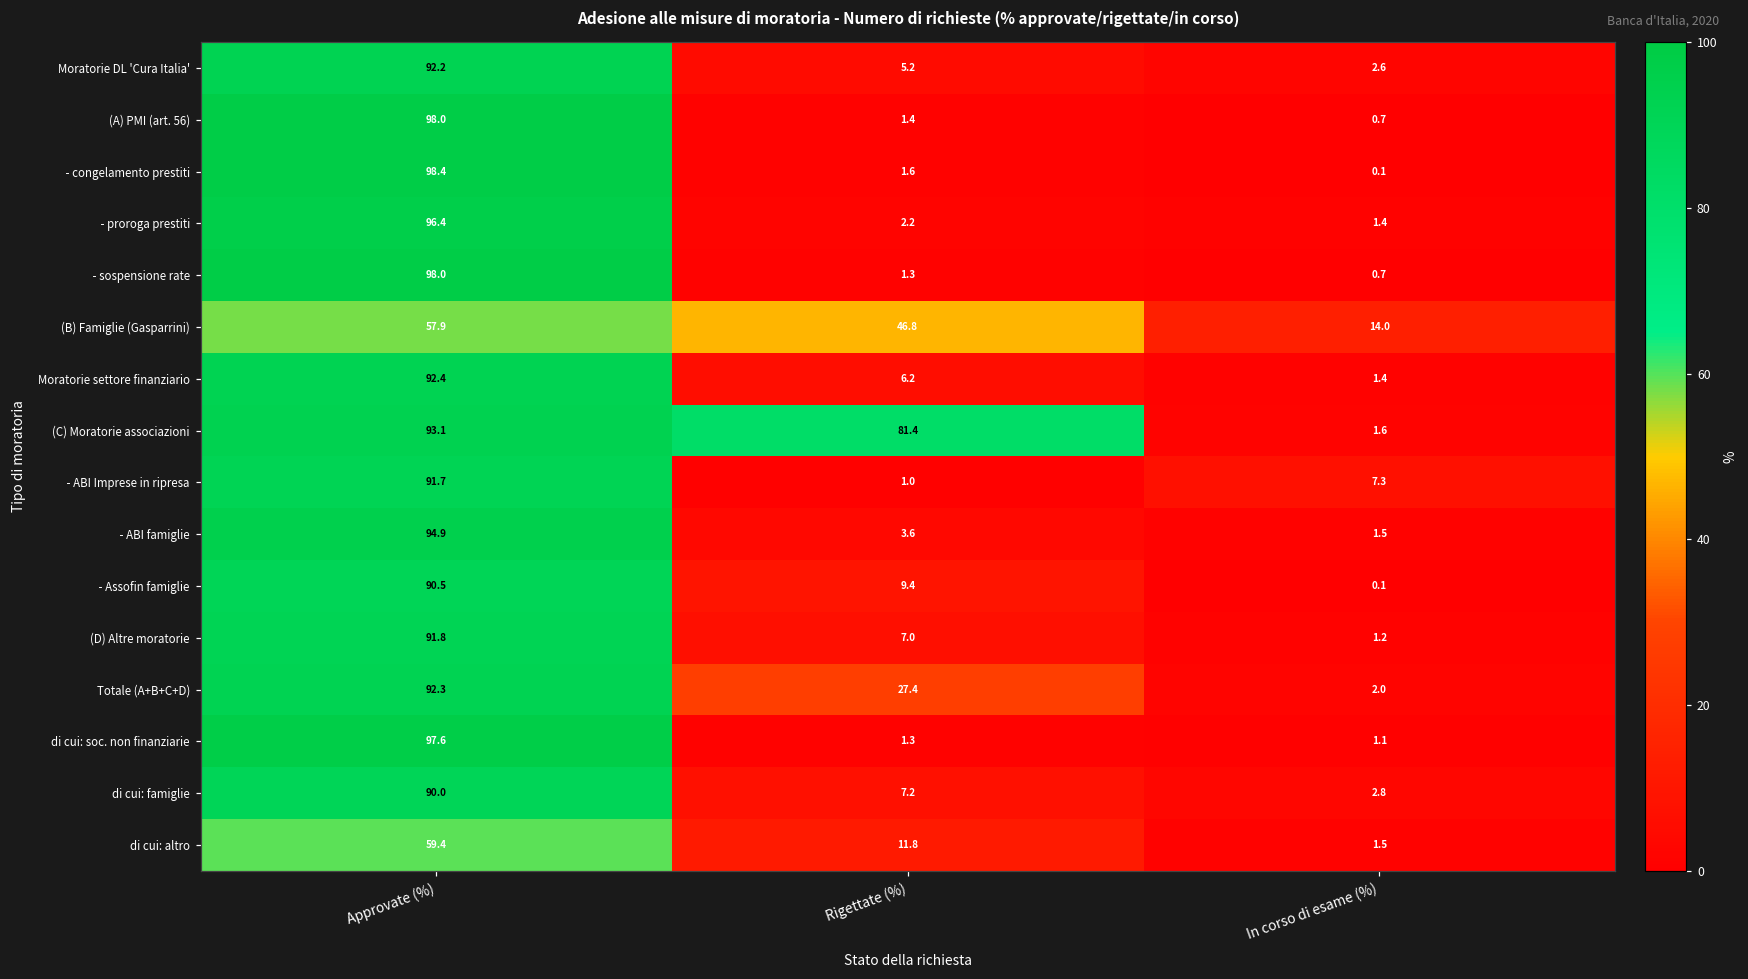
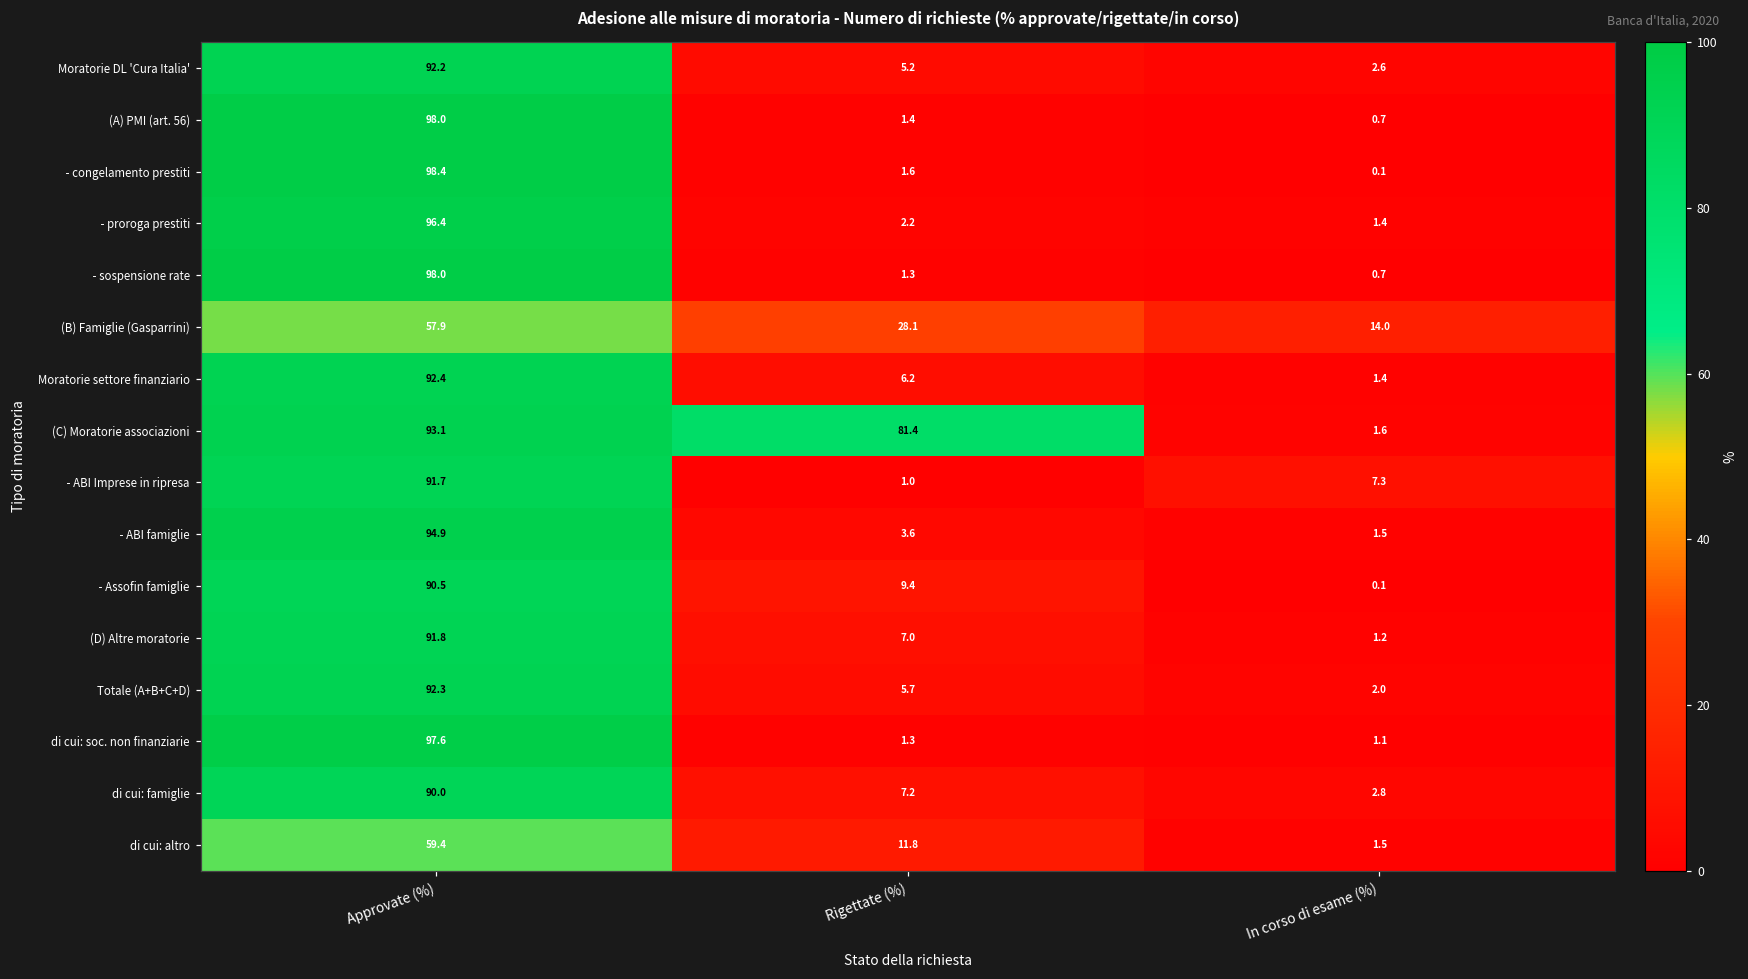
  {
    "Moratorie DL 'Cura Italia'": {
      "Approvate (%)": 92.2,
      "Rigettate (%)": 5.2,
      "In corso di esame (%)": 2.6
    },
    "(A) PMI (art. 56)": {
      "Approvate (%)": 98.0,
      "Rigettate (%)": 1.4,
      "In corso di esame (%)": 0.7
    },
    "- congelamento prestiti": {
      "Approvate (%)": 98.4,
      "Rigettate (%)": 1.6,
      "In corso di esame (%)": 0.1
    },
    "- proroga prestiti": {
      "Approvate (%)": 96.4,
      "Rigettate (%)": 2.2,
      "In corso di esame (%)": 1.4
    },
    "- sospensione rate": {
      "Approvate (%)": 98.0,
      "Rigettate (%)": 1.3,
      "In corso di esame (%)": 0.7
    },
    "(B) Famiglie (Gasparrini)": {
      "Approvate (%)": 57.9,
-     "Rigettate (%)": 46.8,
+     "Rigettate (%)": 28.1,
      "In corso di esame (%)": 14.0
    },
    "Moratorie settore finanziario": {
      "Approvate (%)": 92.4,
      "Rigettate (%)": 6.2,
      "In corso di esame (%)": 1.4
    },
    "(C) Moratorie associazioni": {
      "Approvate (%)": 93.1,
      "Rigettate (%)": 81.4,
      "In corso di esame (%)": 1.6
    },
    "- ABI Imprese in ripresa": {
      "Approvate (%)": 91.7,
      "Rigettate (%)": 1.0,
      "In corso di esame (%)": 7.3
    },
    "- ABI famiglie": {
      "Approvate (%)": 94.9,
      "Rigettate (%)": 3.6,
      "In corso di esame (%)": 1.5
    },
    "- Assofin famiglie": {
      "Approvate (%)": 90.5,
      "Rigettate (%)": 9.4,
      "In corso di esame (%)": 0.1
    },
    "(D) Altre moratorie": {
      "Approvate (%)": 91.8,
      "Rigettate (%)": 7.0,
      "In corso di esame (%)": 1.2
    },
    "Totale (A+B+C+D)": {
      "Approvate (%)": 92.3,
-     "Rigettate (%)": 27.4,
+     "Rigettate (%)": 5.7,
      "In corso di esame (%)": 2.0
    },
    "di cui: soc. non finanziarie": {
      "Approvate (%)": 97.6,
      "Rigettate (%)": 1.3,
      "In corso di esame (%)": 1.1
    },
    "di cui: famiglie": {
      "Approvate (%)": 90.0,
      "Rigettate (%)": 7.2,
      "In corso di esame (%)": 2.8
    },
    "di cui: altro": {
      "Approvate (%)": 59.4,
      "Rigettate (%)": 11.8,
      "In corso di esame (%)": 1.5
    }
  }
